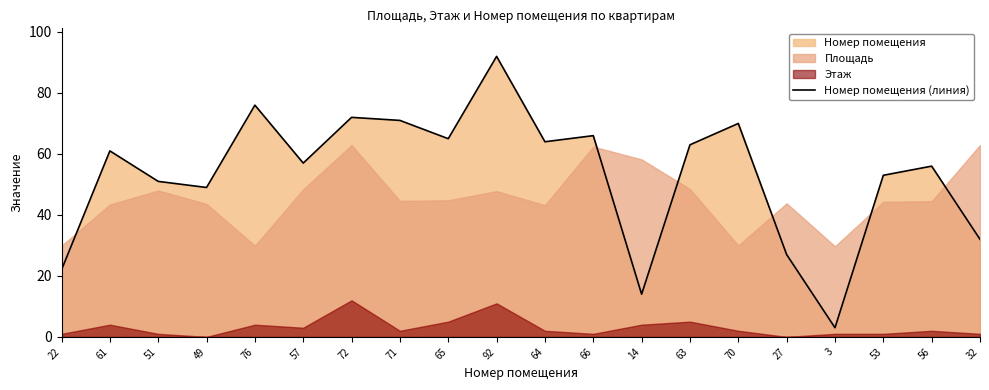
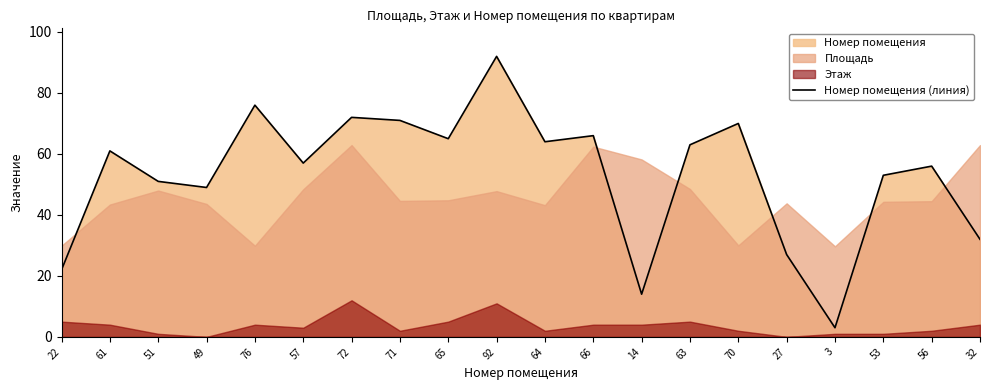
  {
    "Этаж": {
-     "22": 1,
+     "22": 5,
      "61": 4,
      "51": 1,
      "49": 0,
      "76": 4,
      "57": 3,
      "72": 12,
      "71": 2,
      "65": 5,
      "92": 11,
      "64": 2,
-     "66": 1,
+     "66": 4,
      "14": 4,
      "63": 5,
      "70": 2,
      "27": 0,
      "3": 1,
      "53": 1,
      "56": 2,
-     "32": 1
+     "32": 4
    }
  }
